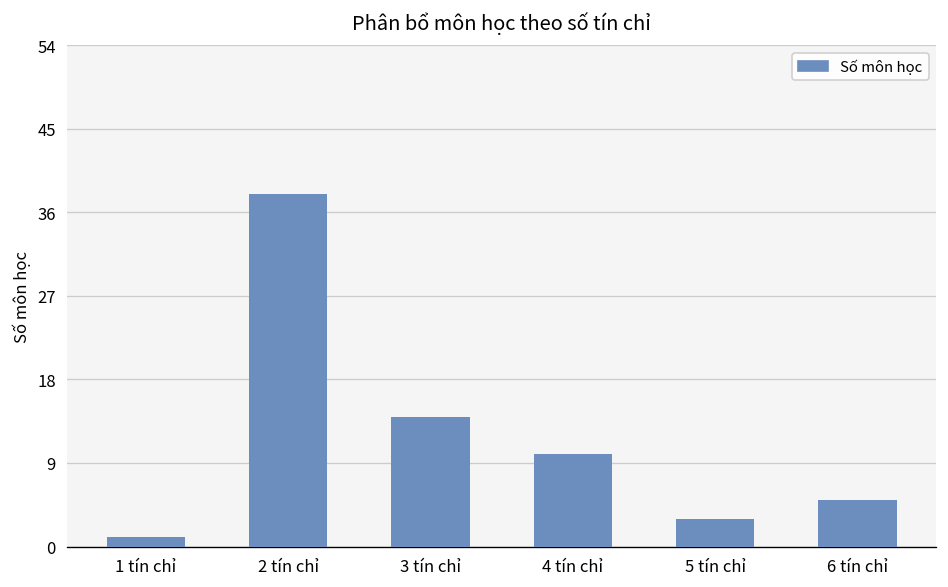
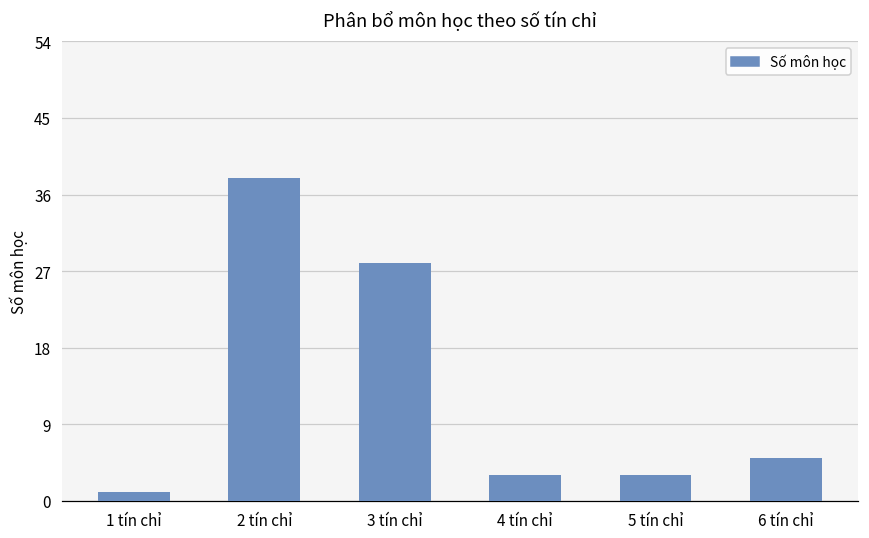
  {
    "1 tín chỉ": 1,
    "2 tín chỉ": 38,
-   "3 tín chỉ": 14,
-   "4 tín chỉ": 10,
+   "3 tín chỉ": 28,
+   "4 tín chỉ": 3,
    "5 tín chỉ": 3,
    "6 tín chỉ": 5
  }
